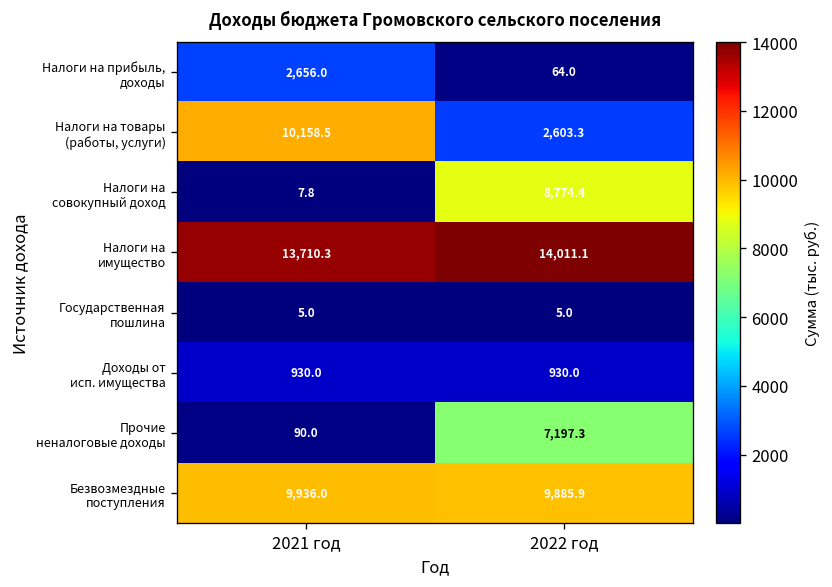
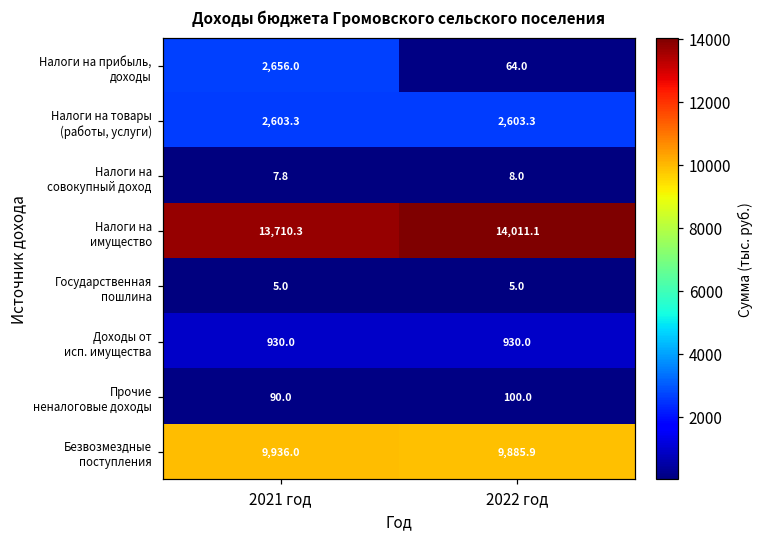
  {
    "Налоги на прибыль, доходы": {
      "2021 год": "2,656.0",
      "2022 год": "64.0"
    },
    "Налоги на товары (работы, услуги)": {
-     "2021 год": "10,158.5",
+     "2021 год": "2,603.3",
      "2022 год": "2,603.3"
    },
    "Налоги на совокупный доход": {
      "2021 год": "7.8",
-     "2022 год": "8,774.4"
+     "2022 год": "8.0"
    },
    "Налоги на имущество": {
      "2021 год": "13,710.3",
      "2022 год": "14,011.1"
    },
    "Государственная пошлина": {
      "2021 год": "5.0",
      "2022 год": "5.0"
    },
    "Доходы от исп. имущества": {
      "2021 год": "930.0",
      "2022 год": "930.0"
    },
    "Прочие неналоговые доходы": {
      "2021 год": "90.0",
-     "2022 год": "7,197.3"
+     "2022 год": "100.0"
    },
    "Безвозмездные поступления": {
      "2021 год": "9,936.0",
      "2022 год": "9,885.9"
    }
  }
